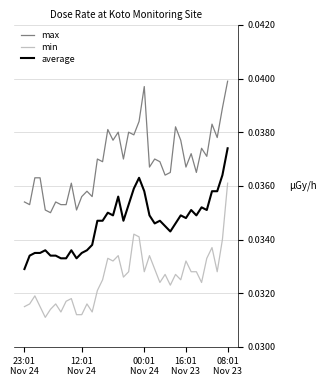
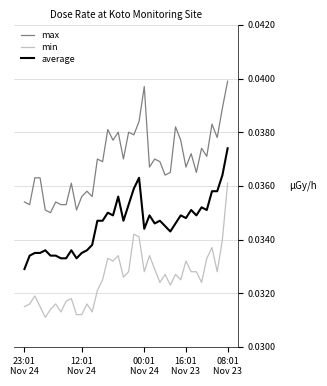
  {
    "max": {
      "23:01 Nov 24": 0.0354,
      "12:01 Nov 24": 0.0356,
      "00:01 Nov 24": 0.0397,
      "16:01 Nov 23": 0.0367,
      "08:01 Nov 23": 0.0399
    },
    "min": {
      "23:01 Nov 24": 0.0315,
      "12:01 Nov 24": 0.0312,
      "00:01 Nov 24": 0.0328,
      "16:01 Nov 23": 0.0332,
      "08:01 Nov 23": 0.0361
    },
    "average": {
      "23:01 Nov 24": 0.0329,
      "12:01 Nov 24": 0.0335,
-     "00:01 Nov 24": 0.0358,
+     "00:01 Nov 24": 0.0344,
      "16:01 Nov 23": 0.0348,
      "08:01 Nov 23": 0.0374
    }
  }
